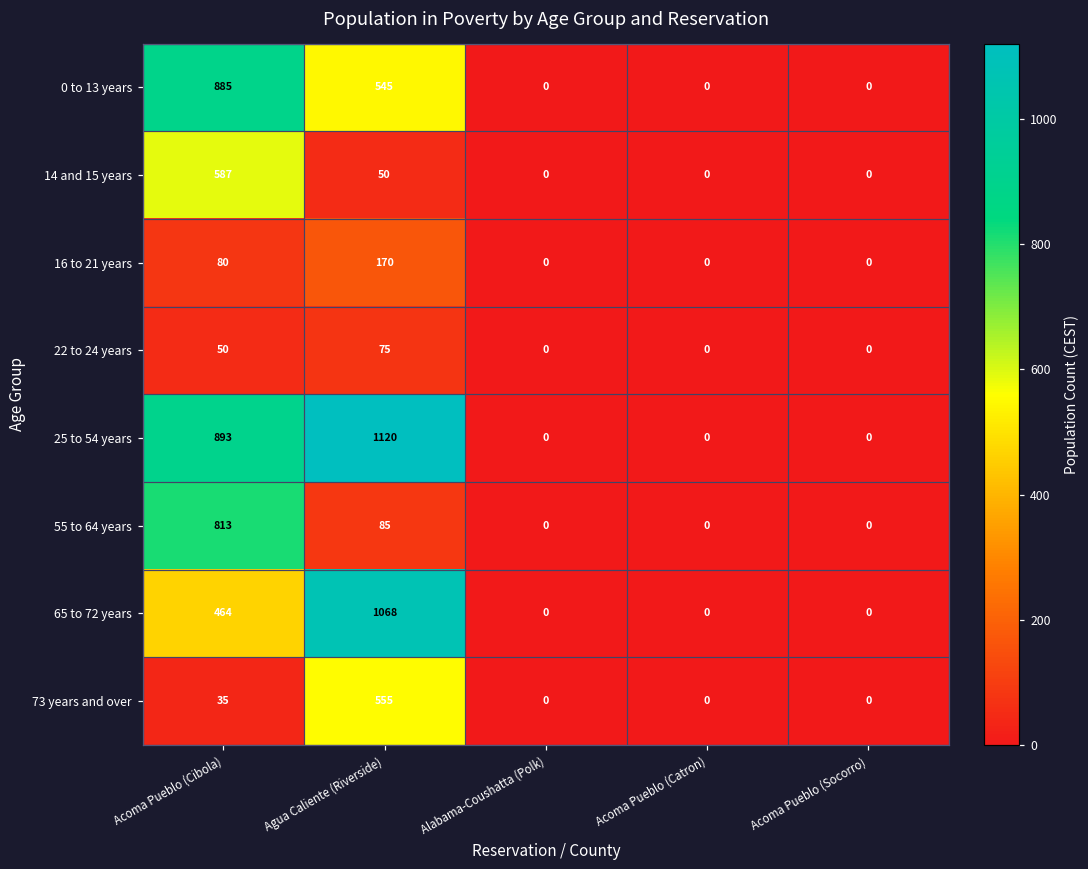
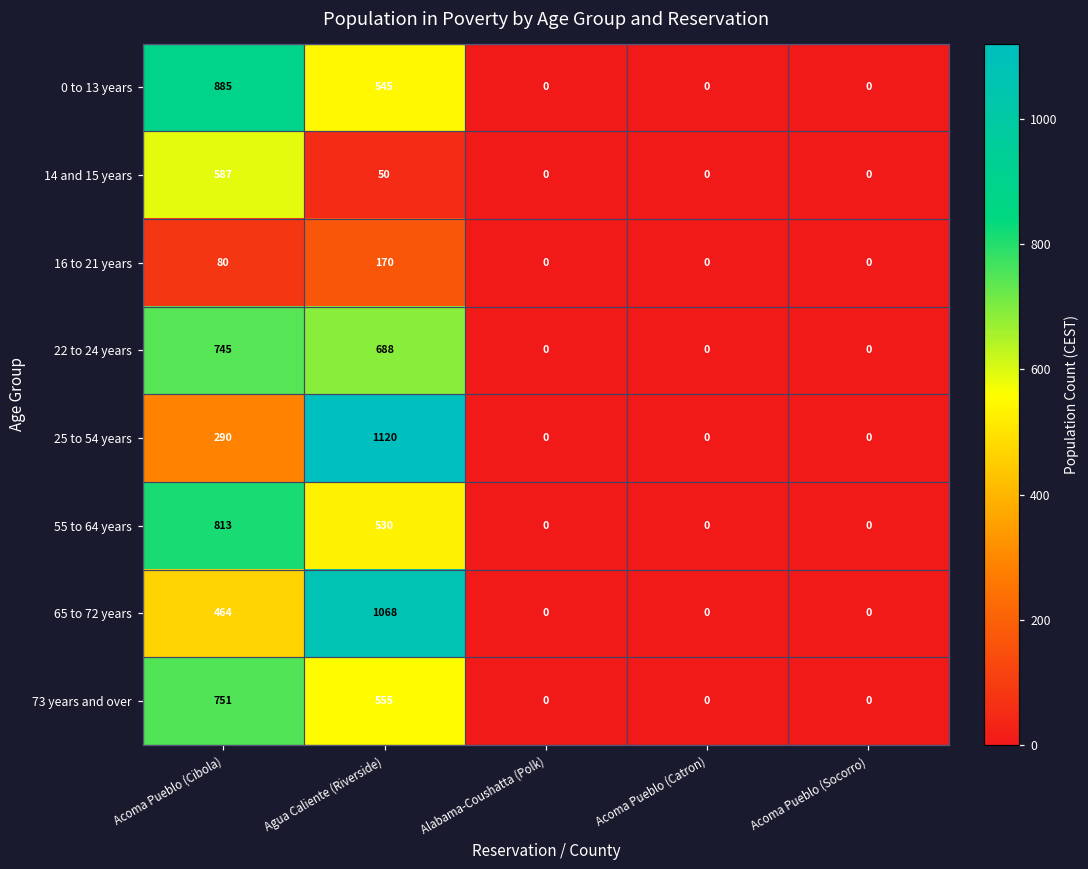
  {
    "0 to 13 years": {
      "Acoma Pueblo (Cibola)": 885,
      "Agua Caliente (Riverside)": 545,
      "Alabama-Coushatta (Polk)": 0,
      "Acoma Pueblo (Catron)": 0,
      "Acoma Pueblo (Socorro)": 0
    },
    "14 and 15 years": {
      "Acoma Pueblo (Cibola)": 587,
      "Agua Caliente (Riverside)": 50,
      "Alabama-Coushatta (Polk)": 0,
      "Acoma Pueblo (Catron)": 0,
      "Acoma Pueblo (Socorro)": 0
    },
    "16 to 21 years": {
      "Acoma Pueblo (Cibola)": 80,
      "Agua Caliente (Riverside)": 170,
      "Alabama-Coushatta (Polk)": 0,
      "Acoma Pueblo (Catron)": 0,
      "Acoma Pueblo (Socorro)": 0
    },
    "22 to 24 years": {
-     "Acoma Pueblo (Cibola)": 50,
-     "Agua Caliente (Riverside)": 75,
+     "Acoma Pueblo (Cibola)": 745,
+     "Agua Caliente (Riverside)": 688,
      "Alabama-Coushatta (Polk)": 0,
      "Acoma Pueblo (Catron)": 0,
      "Acoma Pueblo (Socorro)": 0
    },
    "25 to 54 years": {
-     "Acoma Pueblo (Cibola)": 893,
+     "Acoma Pueblo (Cibola)": 290,
      "Agua Caliente (Riverside)": 1120,
      "Alabama-Coushatta (Polk)": 0,
      "Acoma Pueblo (Catron)": 0,
      "Acoma Pueblo (Socorro)": 0
    },
    "55 to 64 years": {
      "Acoma Pueblo (Cibola)": 813,
-     "Agua Caliente (Riverside)": 85,
+     "Agua Caliente (Riverside)": 530,
      "Alabama-Coushatta (Polk)": 0,
      "Acoma Pueblo (Catron)": 0,
      "Acoma Pueblo (Socorro)": 0
    },
    "65 to 72 years": {
      "Acoma Pueblo (Cibola)": 464,
      "Agua Caliente (Riverside)": 1068,
      "Alabama-Coushatta (Polk)": 0,
      "Acoma Pueblo (Catron)": 0,
      "Acoma Pueblo (Socorro)": 0
    },
    "73 years and over": {
-     "Acoma Pueblo (Cibola)": 35,
+     "Acoma Pueblo (Cibola)": 751,
      "Agua Caliente (Riverside)": 555,
      "Alabama-Coushatta (Polk)": 0,
      "Acoma Pueblo (Catron)": 0,
      "Acoma Pueblo (Socorro)": 0
    }
  }
